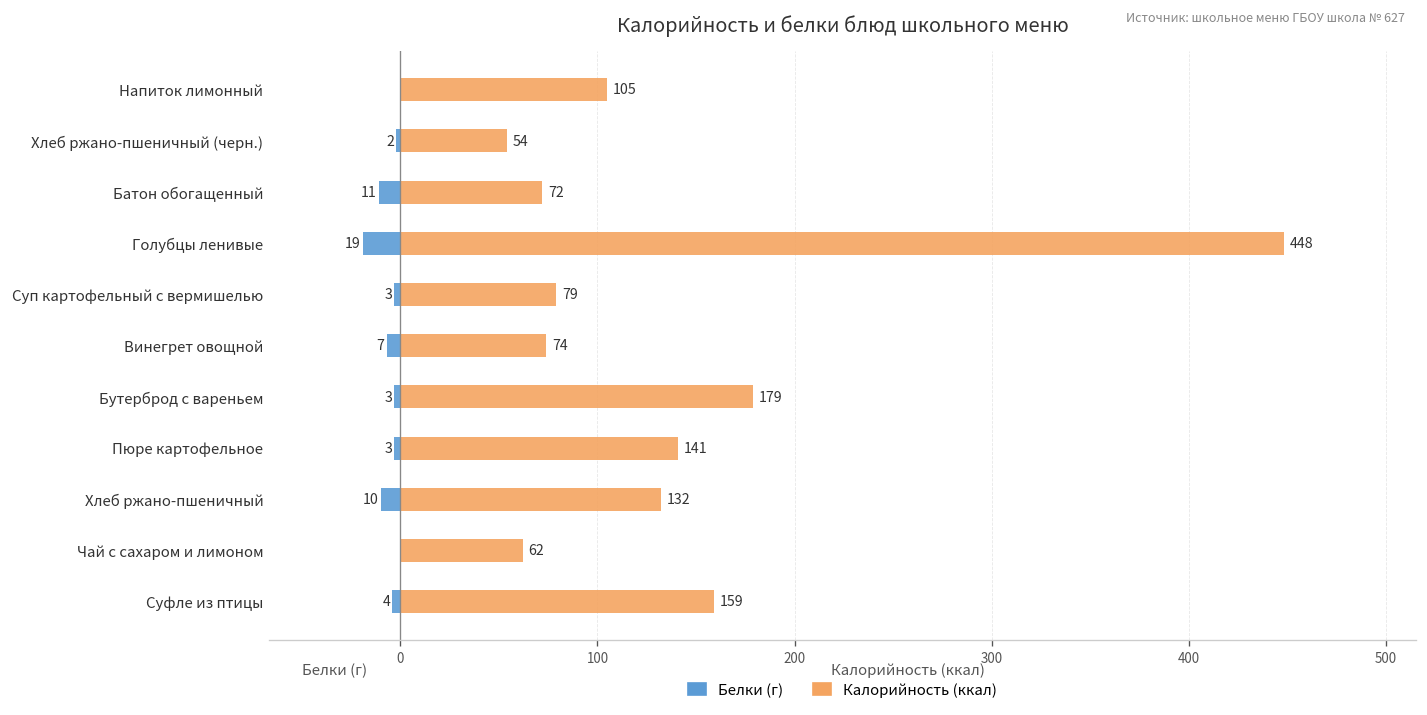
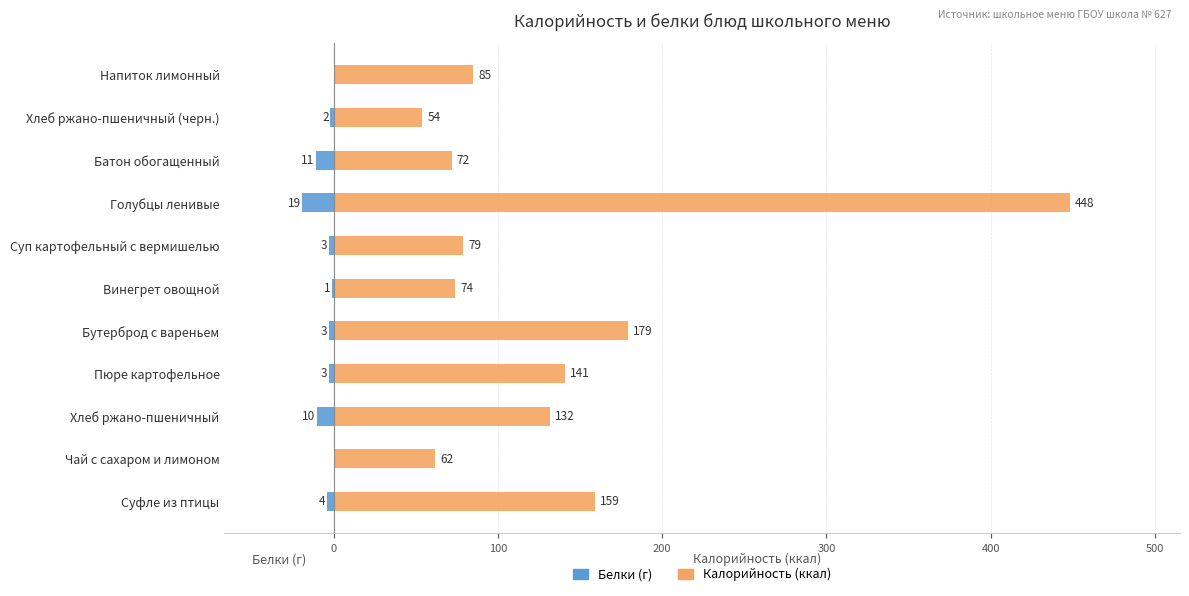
  {
    "Калорийность (ккал)": {
-     "Напиток лимонный": 105,
+     "Напиток лимонный": 85,
      "Хлеб ржано-пшеничный (черн.)": 54,
      "Батон обогащенный": 72,
      "Голубцы ленивые": 448,
      "Суп картофельный с вермишелью": 79,
      "Винегрет овощной": 74,
      "Бутерброд с вареньем": 179,
      "Пюре картофельное": 141,
      "Хлеб ржано-пшеничный": 132,
      "Чай с сахаром и лимоном": 62,
      "Суфле из птицы": 159
    },
    "Белки (г)": {
-     "Винегрет овощной": 7
+     "Винегрет овощной": 1
    }
  }
